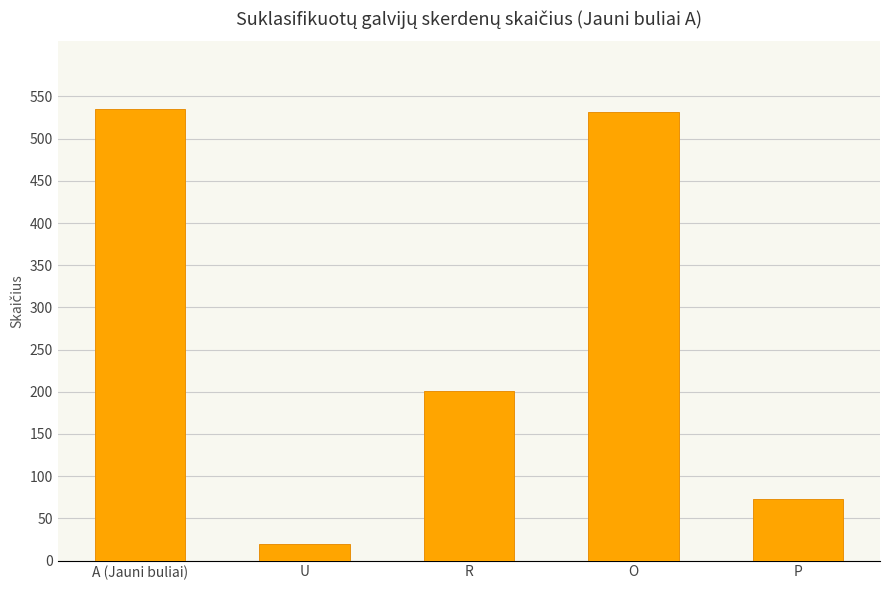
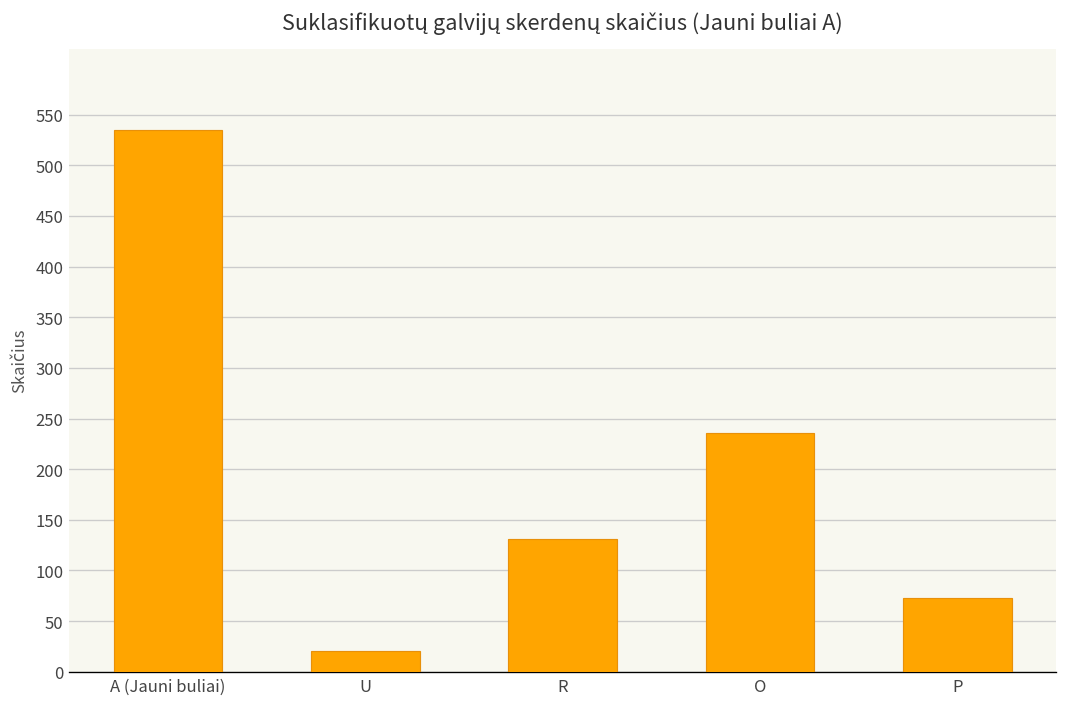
  {
    "A (Jauni buliai)": 540,
    "U": 20,
-   "R": 200,
-   "O": 530,
+   "R": 130,
+   "O": 240,
    "P": 70
  }
